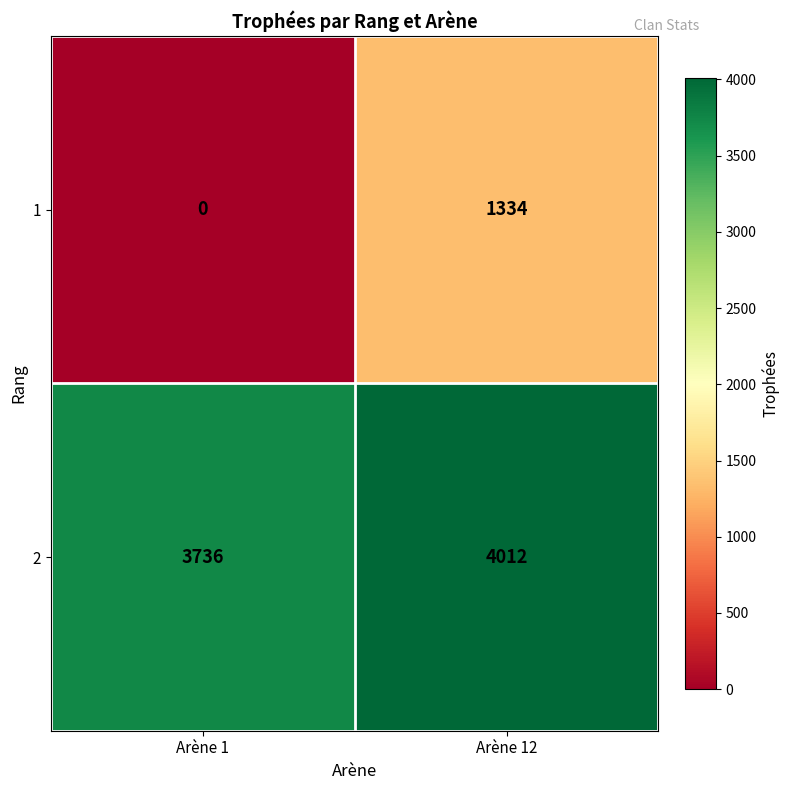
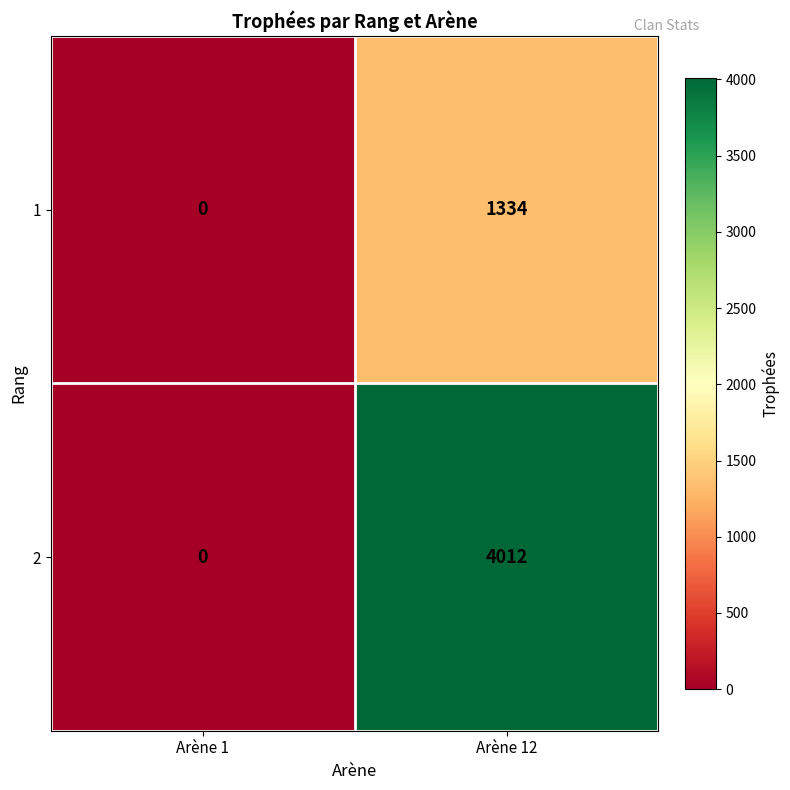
  {
    "1": {
      "Arène 1": 0,
      "Arène 12": 1334
    },
    "2": {
-     "Arène 1": 3736,
+     "Arène 1": 0,
      "Arène 12": 4012
    }
  }
